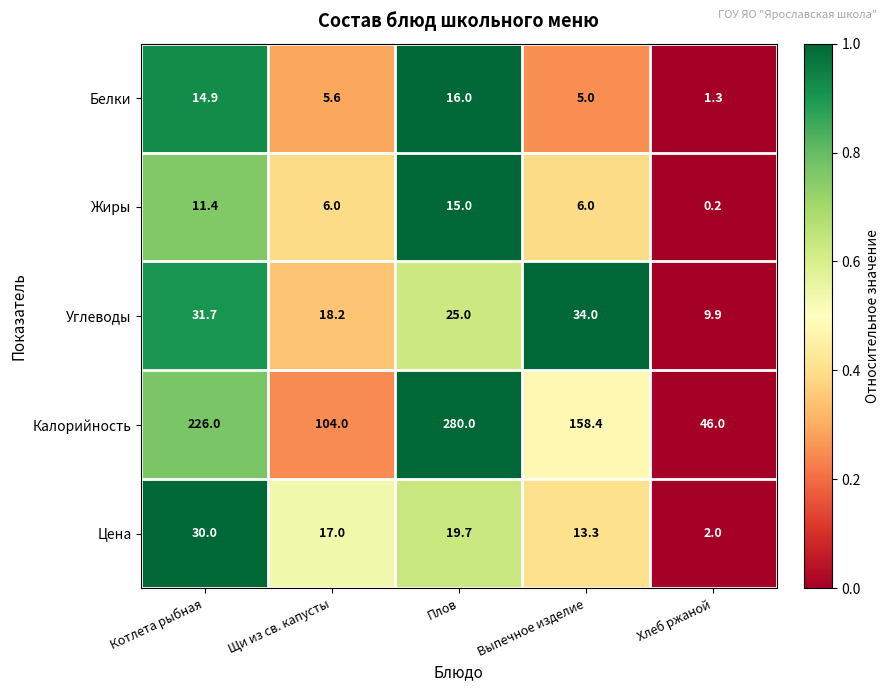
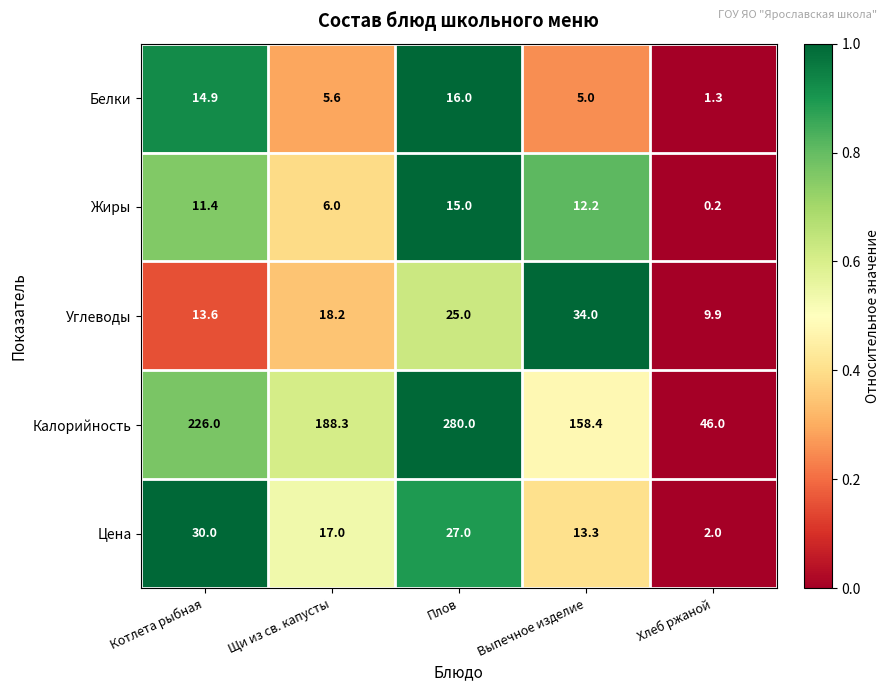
  {
    "Белки": {
      "Котлета рыбная": 14.9,
      "Щи из св. капусты": 5.6,
      "Плов": 16.0,
      "Выпечное изделие": 5.0,
      "Хлеб ржаной": 1.3
    },
    "Жиры": {
      "Котлета рыбная": 11.4,
      "Щи из св. капусты": 6.0,
      "Плов": 15.0,
-     "Выпечное изделие": 6.0,
+     "Выпечное изделие": 12.2,
      "Хлеб ржаной": 0.2
    },
    "Углеводы": {
-     "Котлета рыбная": 31.7,
+     "Котлета рыбная": 13.6,
      "Щи из св. капусты": 18.2,
      "Плов": 25.0,
      "Выпечное изделие": 34.0,
      "Хлеб ржаной": 9.9
    },
    "Калорийность": {
      "Котлета рыбная": 226.0,
-     "Щи из св. капусты": 104.0,
+     "Щи из св. капусты": 188.3,
      "Плов": 280.0,
      "Выпечное изделие": 158.4,
      "Хлеб ржаной": 46.0
    },
    "Цена": {
      "Котлета рыбная": 30.0,
      "Щи из св. капусты": 17.0,
-     "Плов": 19.7,
+     "Плов": 27.0,
      "Выпечное изделие": 13.3,
      "Хлеб ржаной": 2.0
    }
  }
